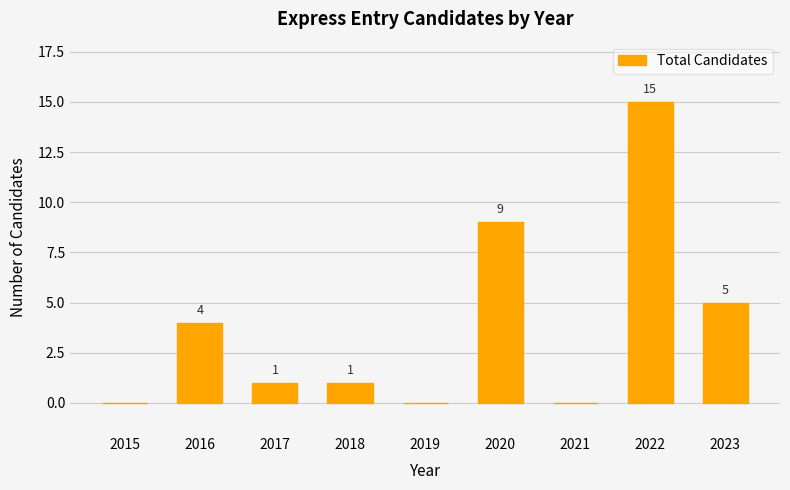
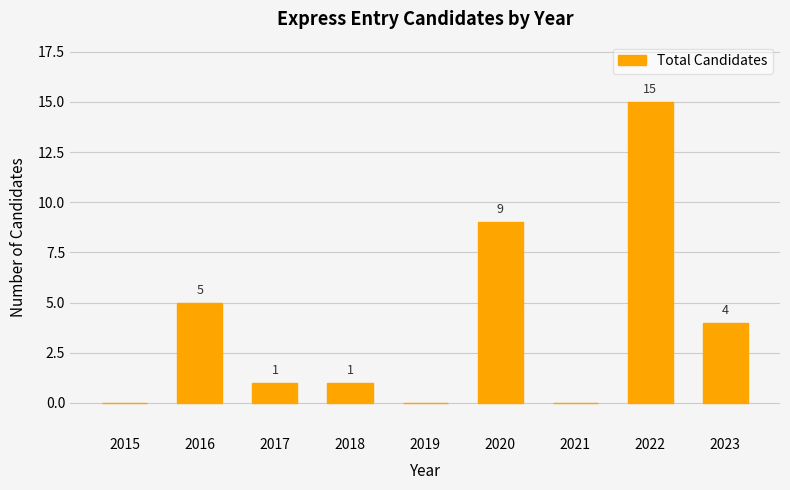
  {
-   "2016": 4,
+   "2016": 5,
    "2017": 1,
    "2018": 1,
    "2020": 9,
    "2022": 15,
-   "2023": 5
+   "2023": 4
  }
